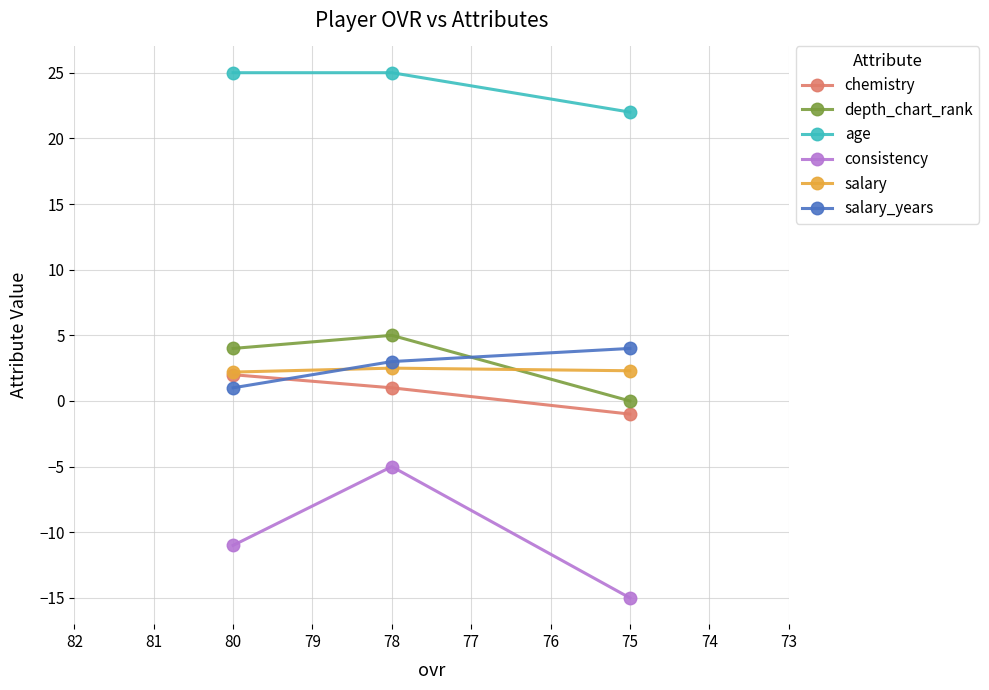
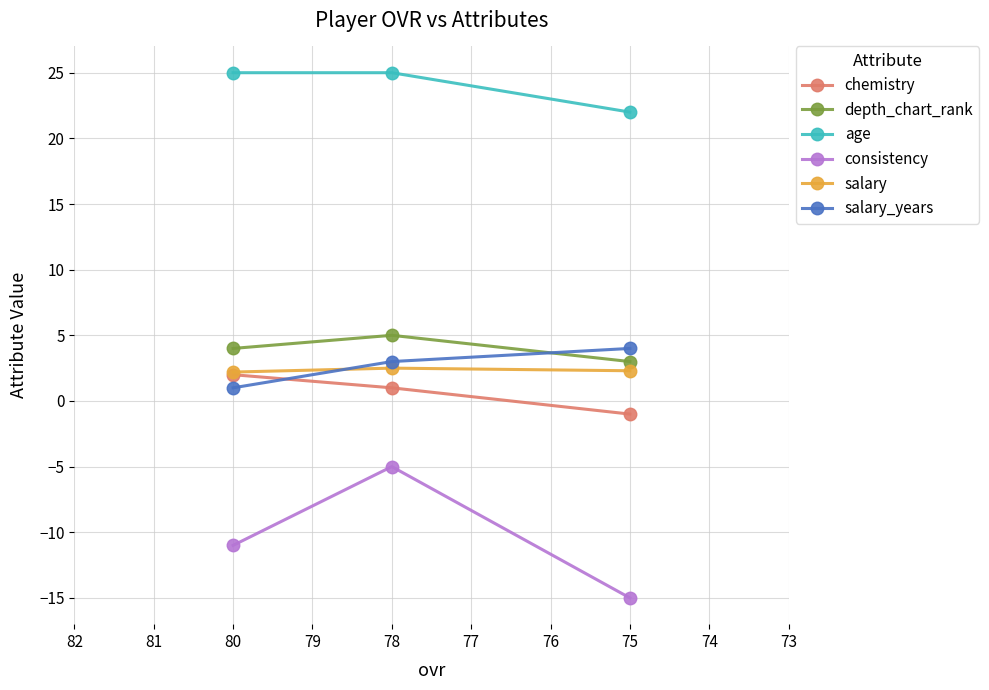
  {
    "chemistry": {
      "80": 2,
      "78": 1,
      "75": -1
    },
    "depth_chart_rank": {
      "80": 4,
      "78": 5,
-     "75": 0
+     "75": 3
    },
    "age": {
      "80": 25,
      "78": 25,
      "75": 22
    },
    "consistency": {
      "80": -11,
      "78": -5,
      "75": -15
    },
    "salary": {
      "80": 2.2,
      "78": 2.5,
      "75": 2.3
    },
    "salary_years": {
      "80": 1,
      "78": 3,
      "75": 4
    }
  }
